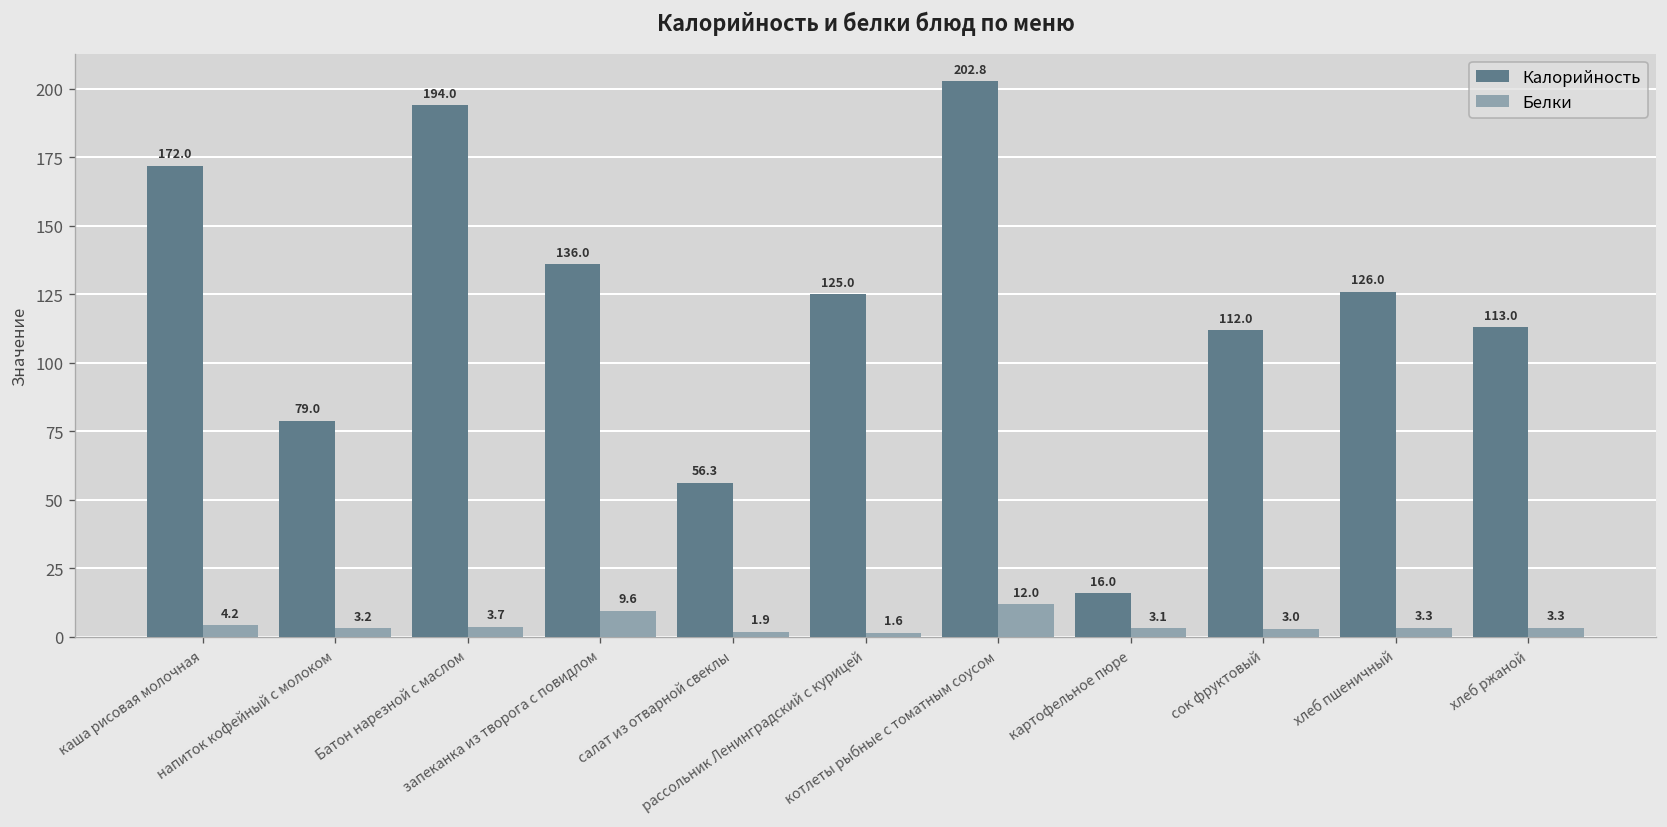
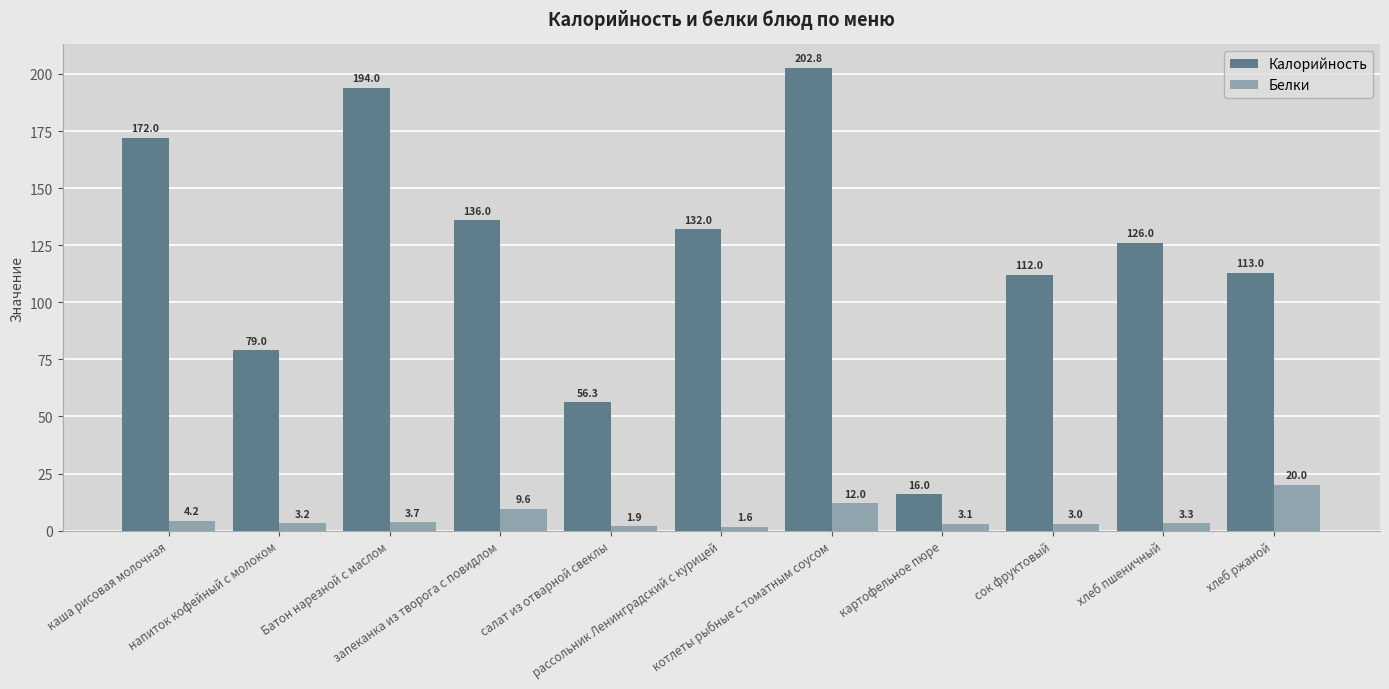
  {
    "Калорийность": {
      "каша рисовая молочная": 172.0,
      "напиток кофейный с молоком": 79.0,
      "Батон нарезной с маслом": 194.0,
      "запеканка из творога с повидлом": 136.0,
      "салат из отварной свеклы": 56.3,
-     "рассольник Ленинградский с курицей": 125.0,
+     "рассольник Ленинградский с курицей": 132.0,
      "котлеты рыбные с томатным соусом": 202.8,
      "картофельное пюре": 16.0,
      "сок фруктовый": 112.0,
      "хлеб пшеничный": 126.0,
      "хлеб ржаной": 113.0
    },
    "Белки": {
      "каша рисовая молочная": 4.2,
      "напиток кофейный с молоком": 3.2,
      "Батон нарезной с маслом": 3.7,
      "запеканка из творога с повидлом": 9.6,
      "салат из отварной свеклы": 1.9,
      "рассольник Ленинградский с курицей": 1.6,
      "котлеты рыбные с томатным соусом": 12.0,
      "картофельное пюре": 3.1,
      "сок фруктовый": 3.0,
      "хлеб пшеничный": 3.3,
-     "хлеб ржаной": 3.3
+     "хлеб ржаной": 20.0
    }
  }
